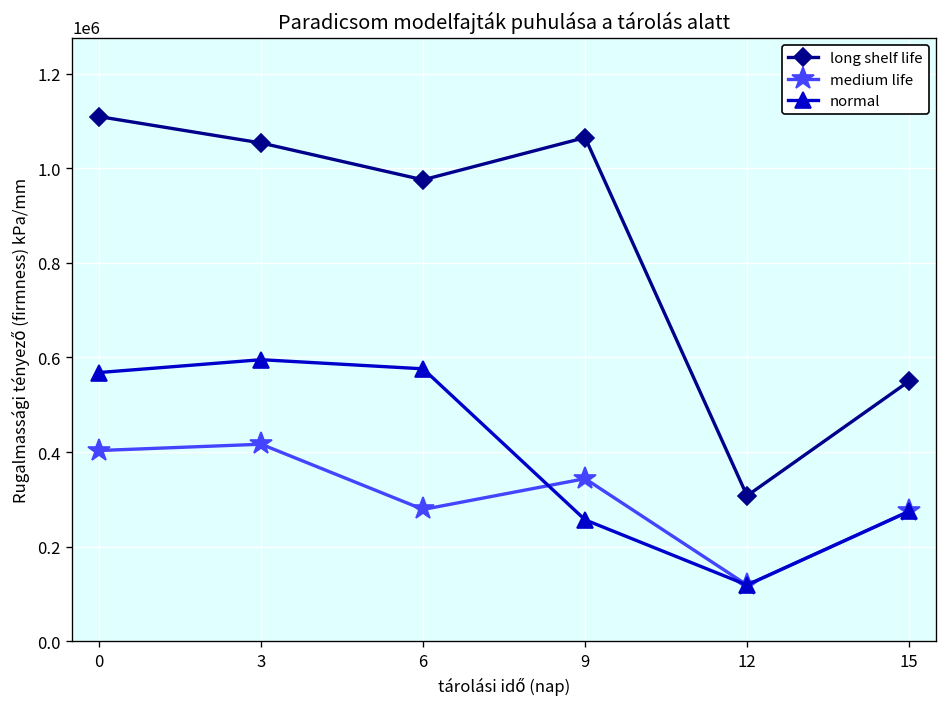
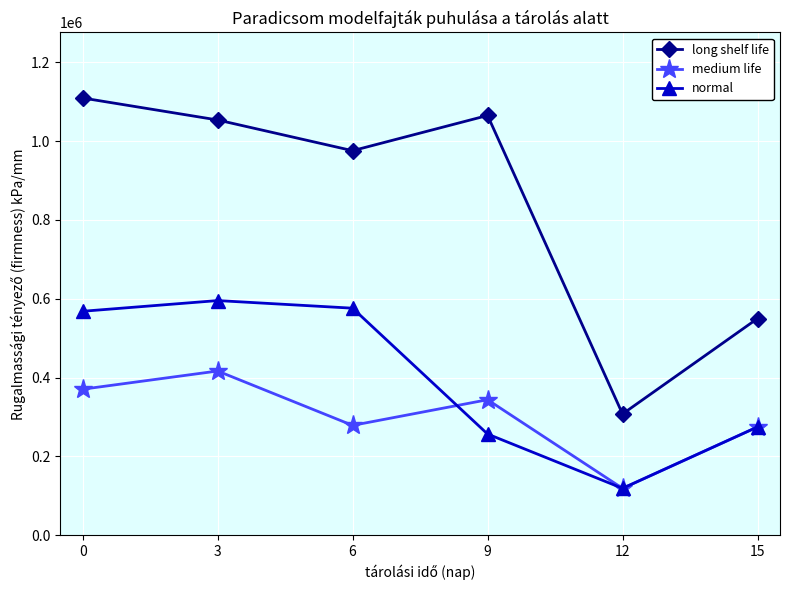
  {
    "long shelf life": {
      "0": 1110000,
      "3": 1050000,
      "6": 980000,
      "9": 1060000,
      "12": 310000,
      "15": 550000
    },
    "medium life": {
-     "0": 400000,
+     "0": 370000,
      "3": 420000,
      "6": 280000,
      "9": 340000
    },
    "normal": {
      "0": 570000,
      "3": 600000,
      "6": 580000,
      "9": 260000
    }
  }
